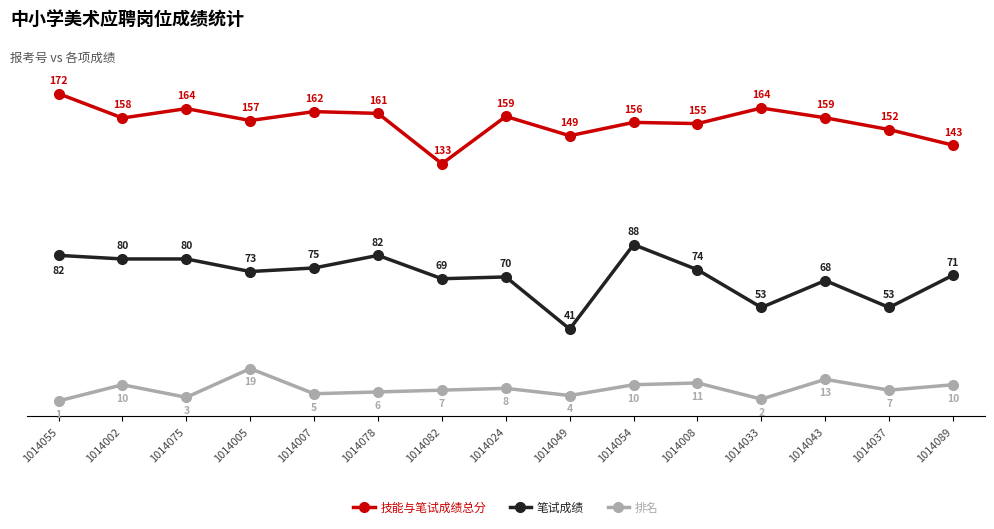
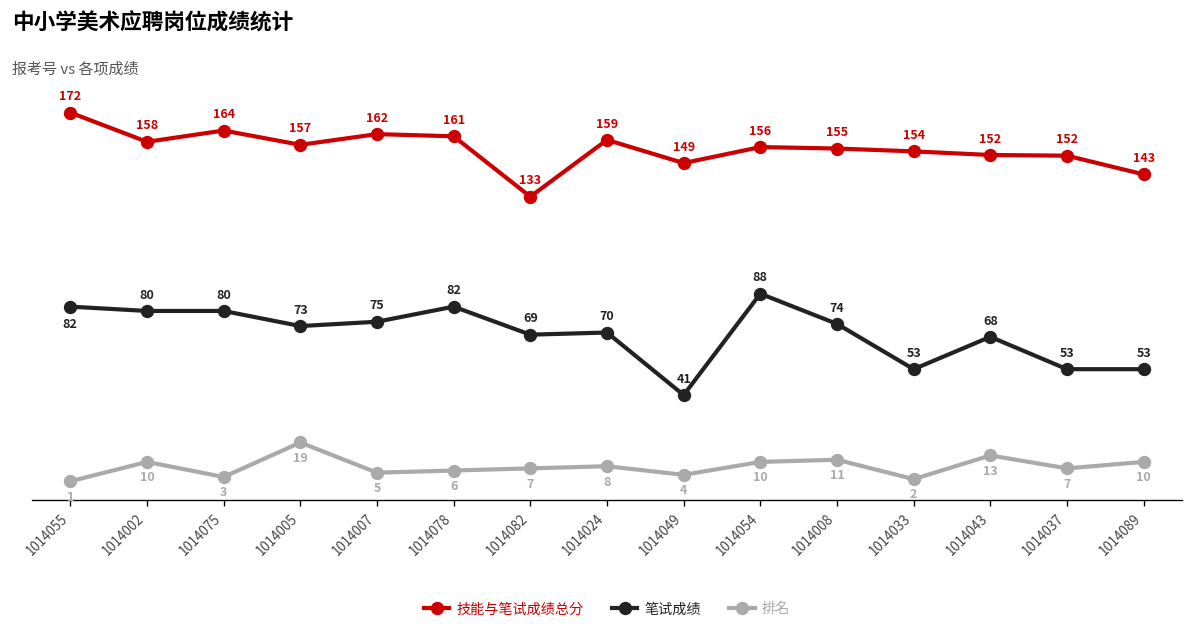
  {
    "技能与笔试成绩总分": {
      "1014055": 172,
      "1014002": 158,
      "1014075": 164,
      "1014005": 157,
      "1014007": 162,
      "1014078": 161,
      "1014082": 133,
      "1014024": 159,
      "1014049": 149,
      "1014054": 156,
      "1014008": 155,
-     "1014033": 164,
-     "1014043": 159,
+     "1014033": 154,
+     "1014043": 152,
      "1014037": 152,
      "1014089": 143
    },
    "笔试成绩": {
      "1014055": 82,
      "1014002": 80,
      "1014075": 80,
      "1014005": 73,
      "1014007": 75,
      "1014078": 82,
      "1014082": 69,
      "1014024": 70,
      "1014049": 41,
      "1014054": 88,
      "1014008": 74,
      "1014033": 53,
      "1014043": 68,
      "1014037": 53,
-     "1014089": 71
+     "1014089": 53
    },
    "排名": {
      "1014055": 1,
      "1014002": 10,
      "1014075": 3,
      "1014005": 19,
      "1014007": 5,
      "1014078": 6,
      "1014082": 7,
      "1014024": 8,
      "1014049": 4,
      "1014054": 10,
      "1014008": 11,
      "1014033": 2,
      "1014043": 13,
      "1014037": 7,
      "1014089": 10
    }
  }
